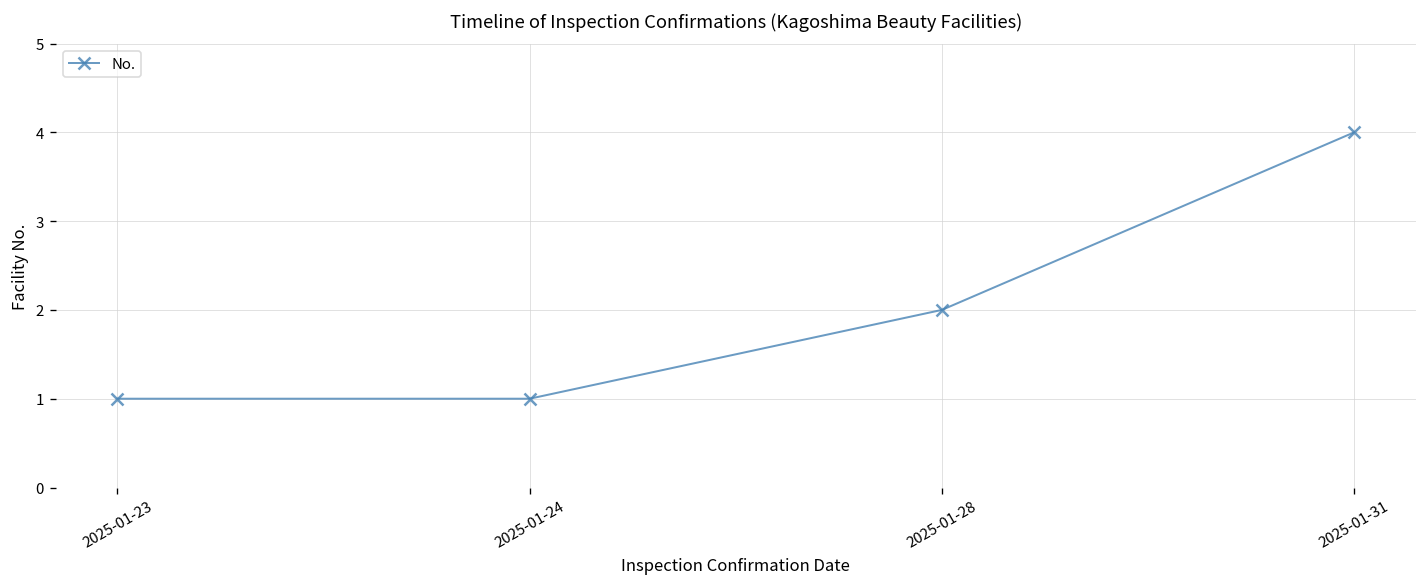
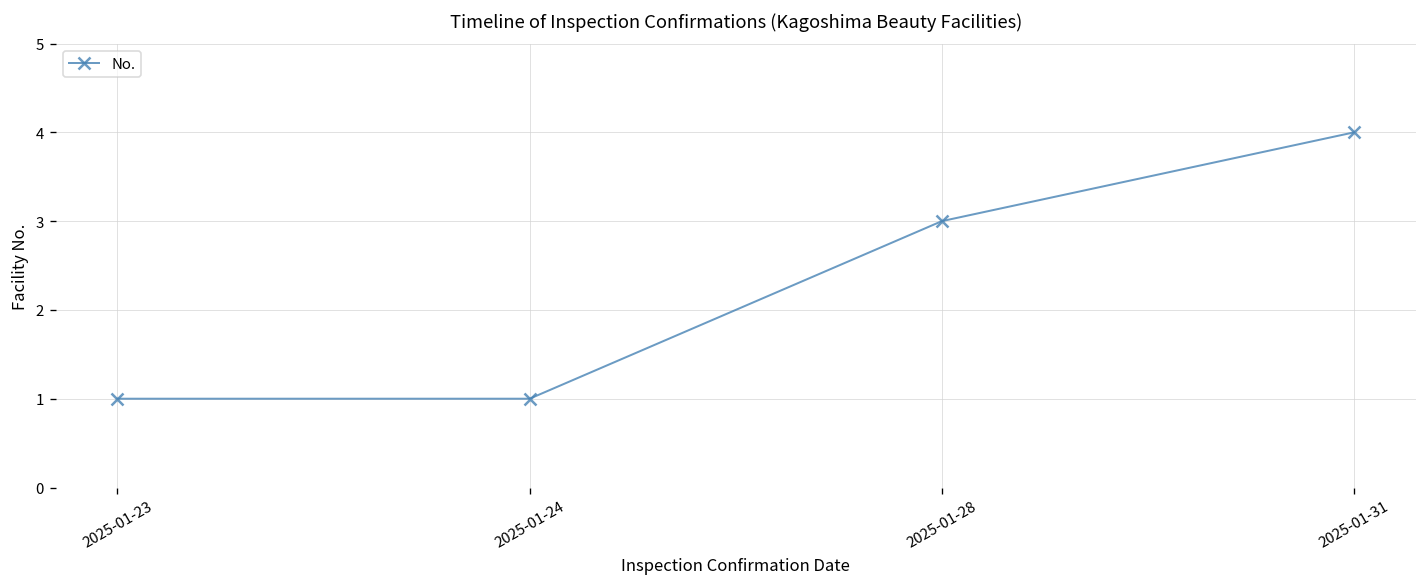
  {
    "2025-01-23": 1,
    "2025-01-24": 1,
-   "2025-01-28": 2,
+   "2025-01-28": 3,
    "2025-01-31": 4
  }
